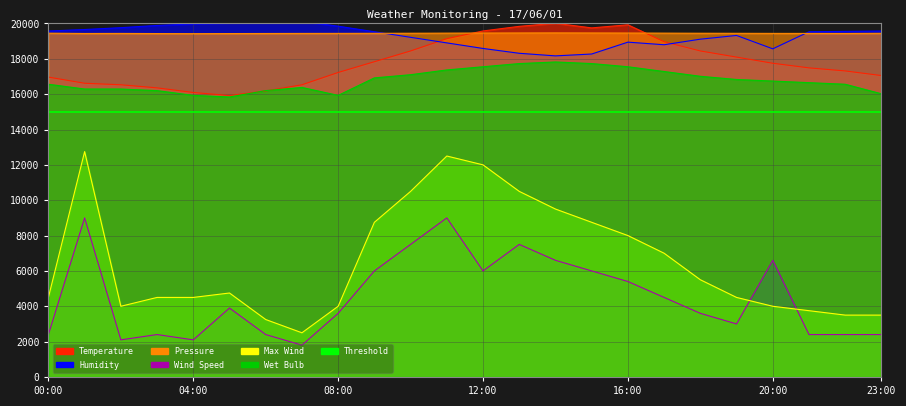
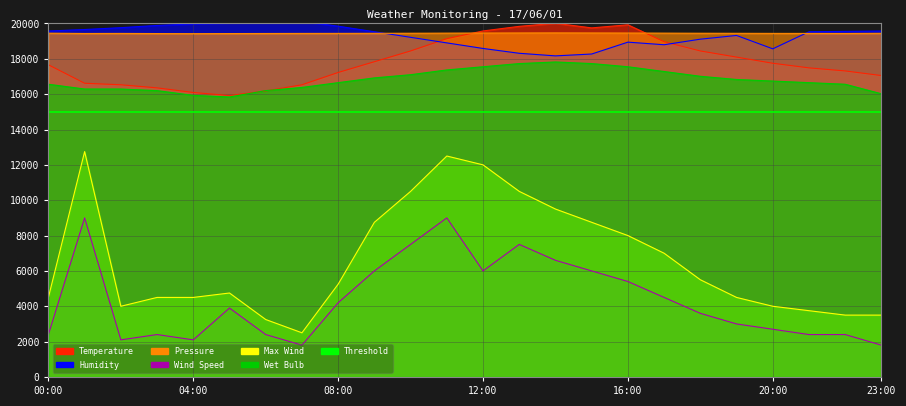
  {
    "Temperature": {
-     "00:00": 17000,
+     "00:00": 17700,
      "04:00": 16100,
      "08:00": 17200,
      "16:00": 19900,
      "20:00": 17700,
      "23:00": 17100
    },
    "Humidity": {
      "04:00": 20000,
      "08:00": 19800,
      "12:00": 18600,
      "16:00": 18900,
      "20:00": 18600
    },
    "Pressure": {
      "04:00": 19400,
      "08:00": 19400,
      "16:00": 19500,
      "20:00": 19400
    },
    "Wind Speed": {
      "00:00": 2400,
      "04:00": 2100,
-     "08:00": 3600,
+     "08:00": 4200,
      "12:00": 6000,
      "16:00": 5400,
-     "20:00": 6600,
-     "23:00": 2400
+     "20:00": 2700,
+     "23:00": 1800
    },
    "Max Wind": {
      "00:00": 4500,
      "04:00": 4500,
-     "08:00": 4000,
+     "08:00": 5300,
      "12:00": 12000,
      "16:00": 8000,
      "20:00": 4000,
      "23:00": 3500
    },
    "Wet Bulb": {
      "00:00": 16600,
      "04:00": 15900,
-     "08:00": 15900,
+     "08:00": 16700,
      "12:00": 17600,
      "16:00": 17600,
      "20:00": 16700,
      "23:00": 16000
    }
  }
